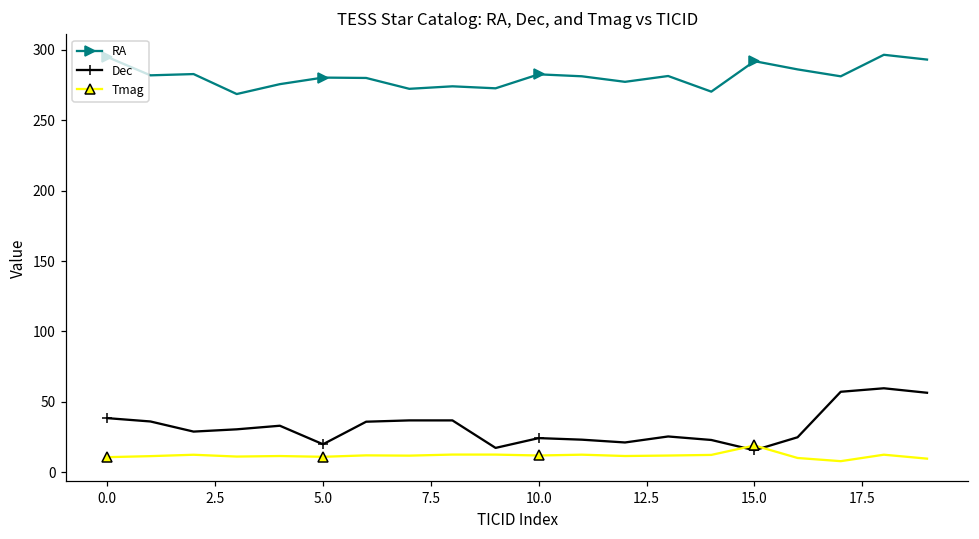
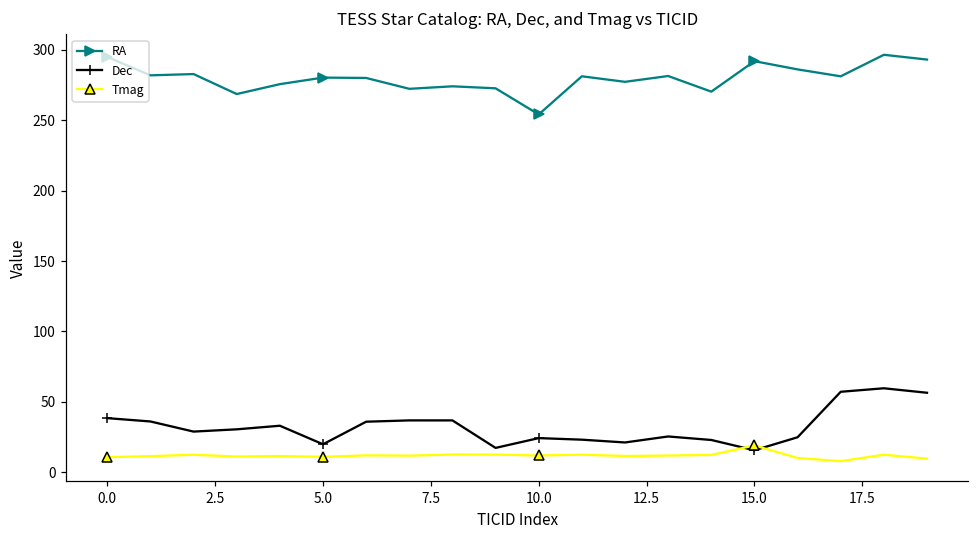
  {
    "RA": {
      "5.0": 280,
-     "10.0": 283,
+     "10.0": 254,
      "15.0": 292
    },
    "Dec": {
      "0.0": 38,
      "5.0": 20,
      "10.0": 24,
      "15.0": 16
    },
    "Tmag": {
      "0.0": 11,
      "5.0": 11,
      "10.0": 12,
      "15.0": 19
    }
  }
